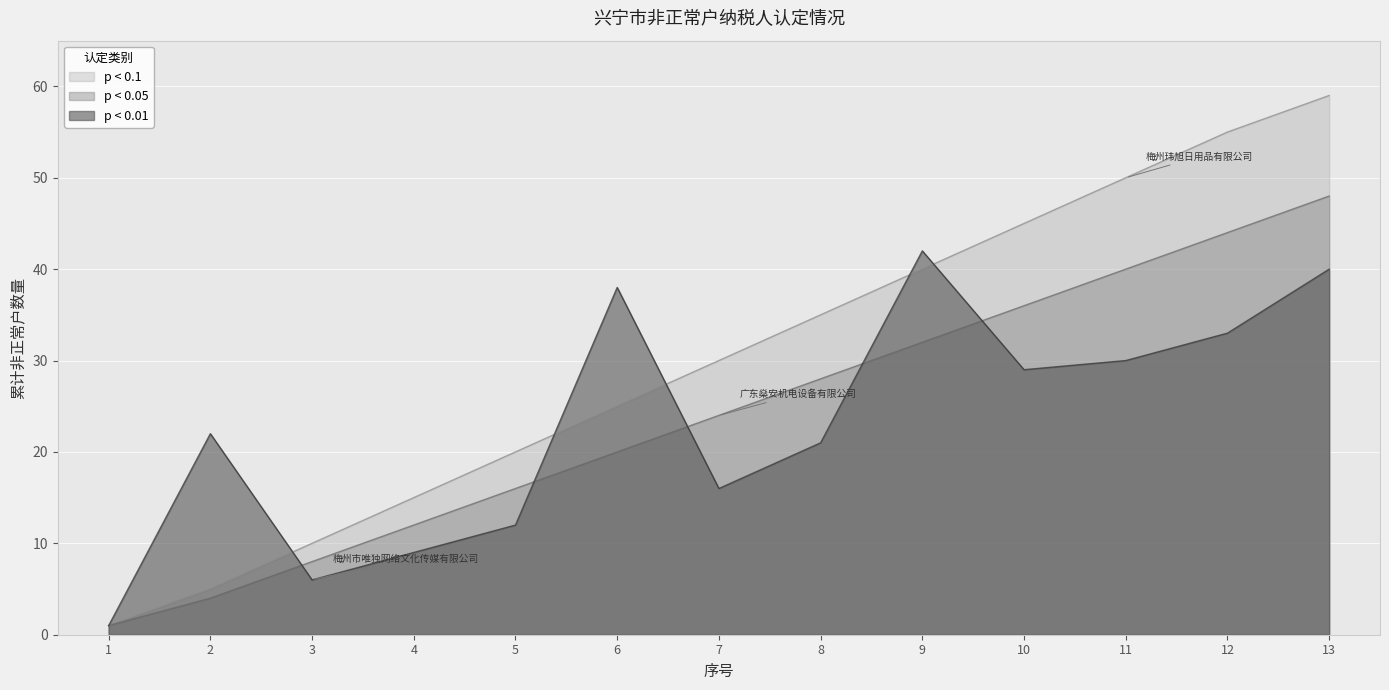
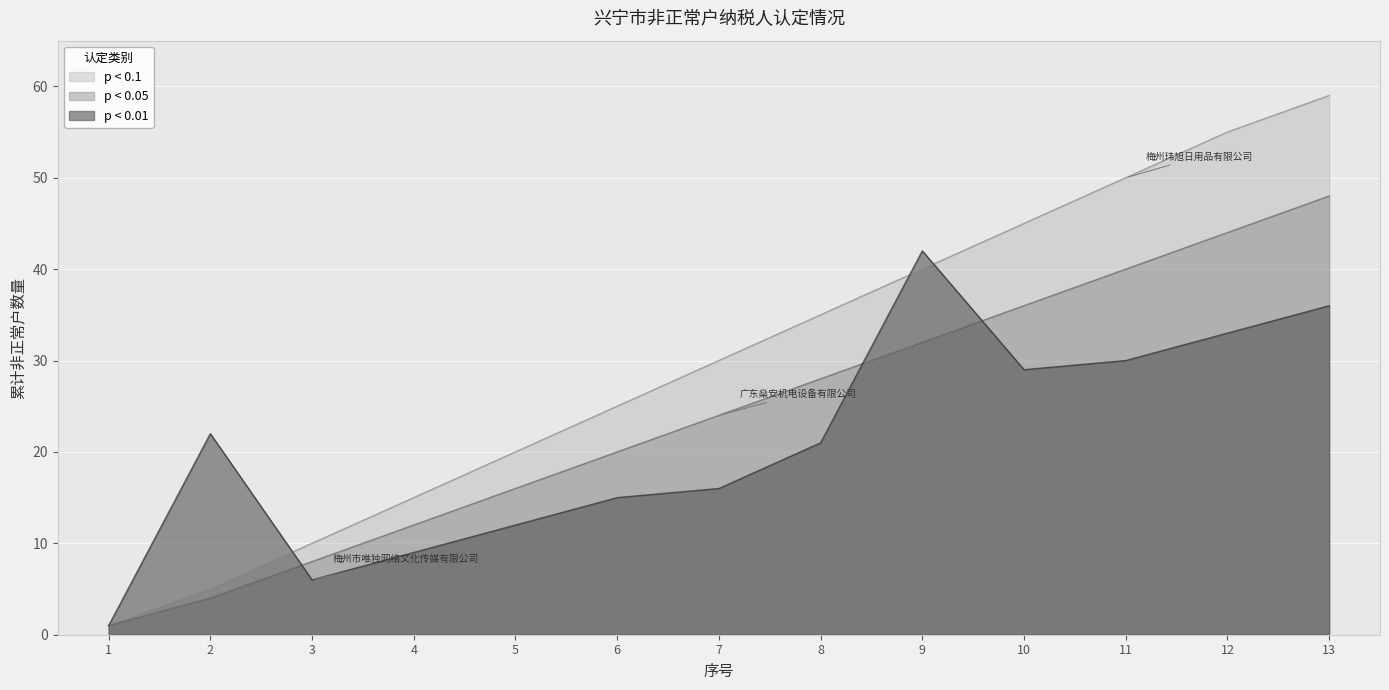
  {
    "p < 0.01": {
      "2": 22,
      "3": 6,
      "4": 9,
      "5": 12,
-     "6": 38,
+     "6": 15,
      "7": 16,
      "8": 21,
      "9": 42,
      "10": 29,
      "11": 30,
      "12": 33,
-     "13": 40
+     "13": 36
    }
  }
